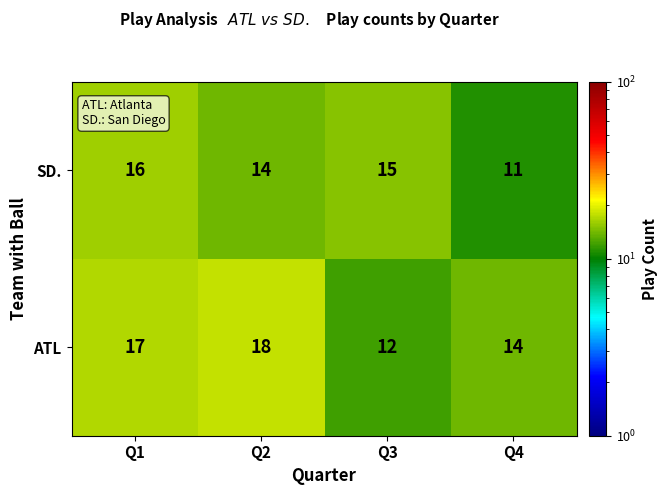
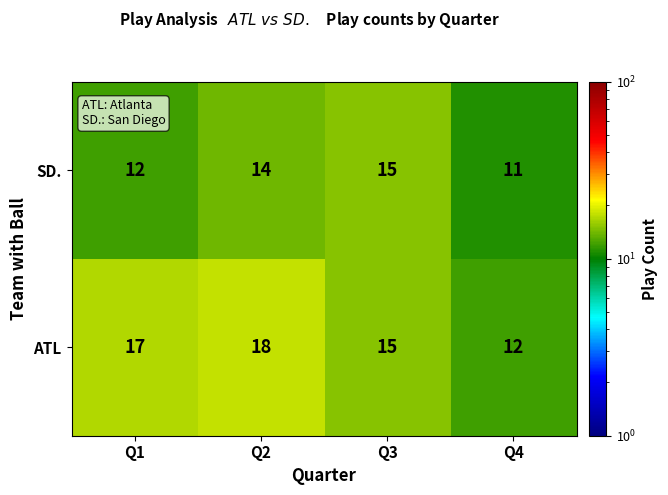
  {
    "SD.": {
-     "Q1": 16,
+     "Q1": 12,
      "Q2": 14,
      "Q3": 15,
      "Q4": 11
    },
    "ATL": {
      "Q1": 17,
      "Q2": 18,
-     "Q3": 12,
-     "Q4": 14
+     "Q3": 15,
+     "Q4": 12
    }
  }
